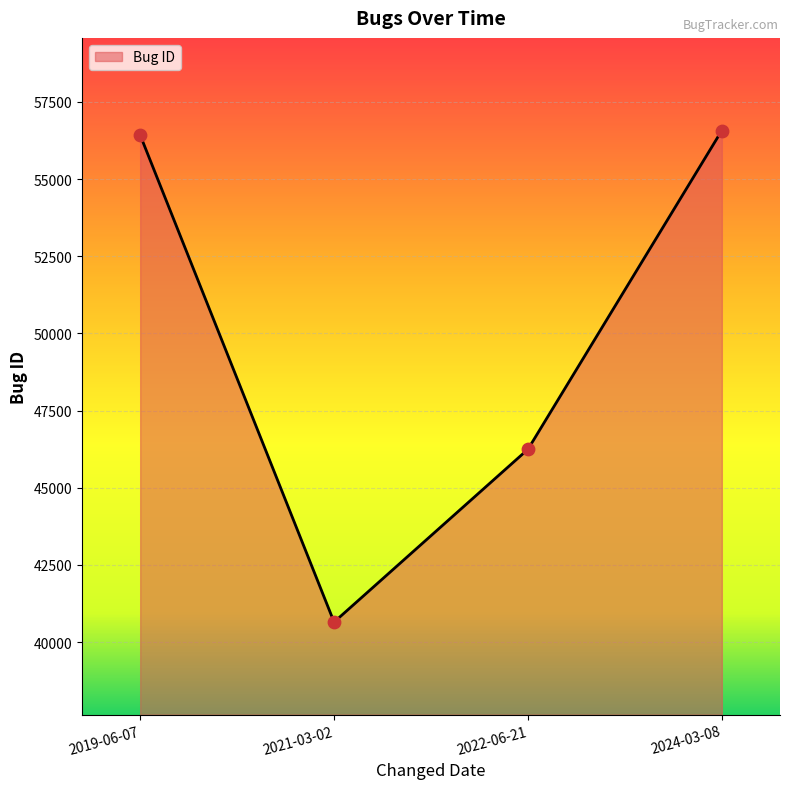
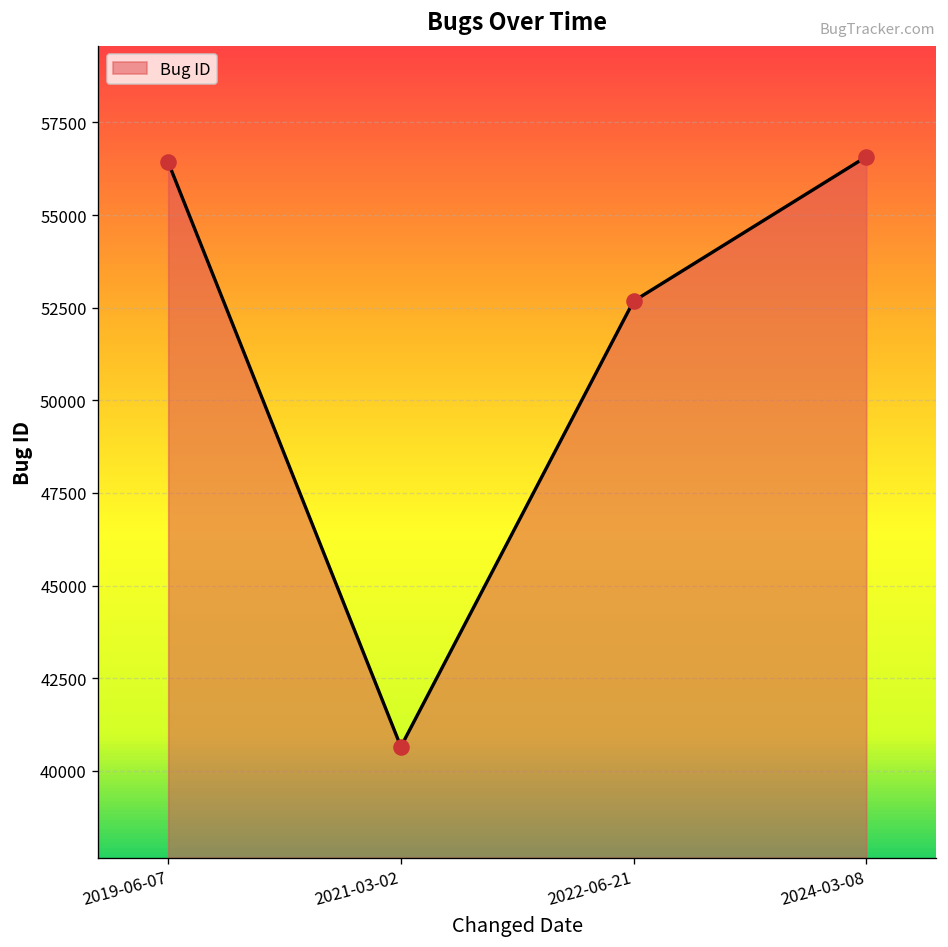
  {
    "2019-06-07": 56400,
    "2021-03-02": 40700,
-   "2022-06-21": 46200,
+   "2022-06-21": 52700,
    "2024-03-08": 56600
  }
